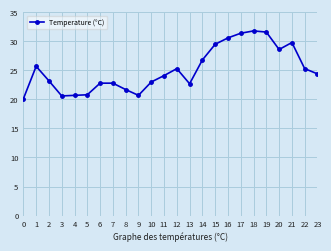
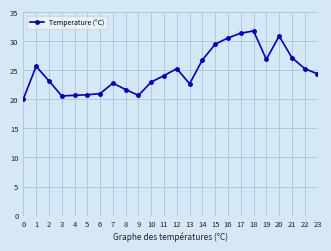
  {
    "0": 20,
    "1": 26,
    "2": 23,
    "3": 21,
    "4": 21,
    "5": 21,
-   "6": 23,
+   "6": 21,
    "7": 23,
    "8": 22,
    "9": 21,
    "10": 23,
    "11": 24,
    "12": 25,
    "13": 23,
    "14": 27,
    "15": 30,
    "16": 31,
    "17": 31,
    "18": 32,
-   "19": 32,
-   "20": 29,
-   "21": 30,
+   "19": 27,
+   "20": 31,
+   "21": 27,
    "22": 25,
    "23": 24
  }
